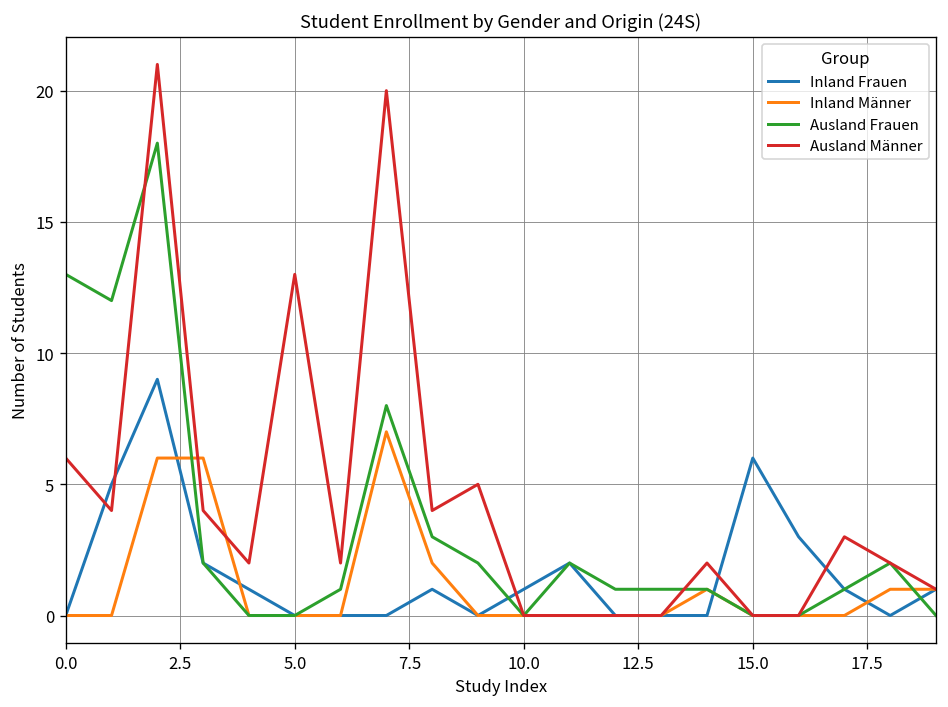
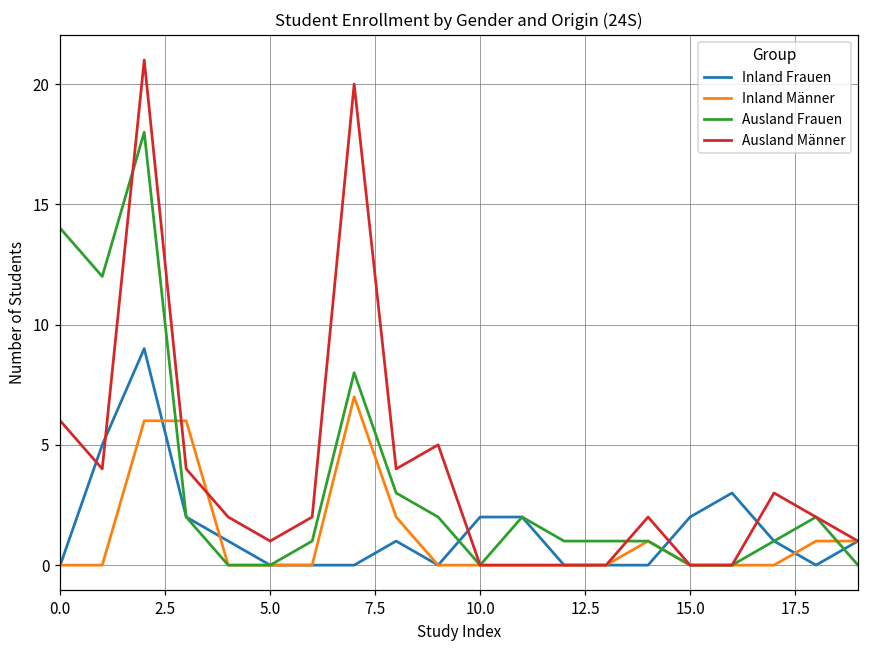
  {
    "Inland Frauen": {
-     "10.0": 1,
-     "15.0": 6
+     "10.0": 2,
+     "15.0": 2
    },
    "Ausland Frauen": {
-     "0.0": 13
+     "0.0": 14
    },
    "Ausland Männer": {
      "0.0": 6,
-     "5.0": 13
+     "5.0": 1
    }
  }
